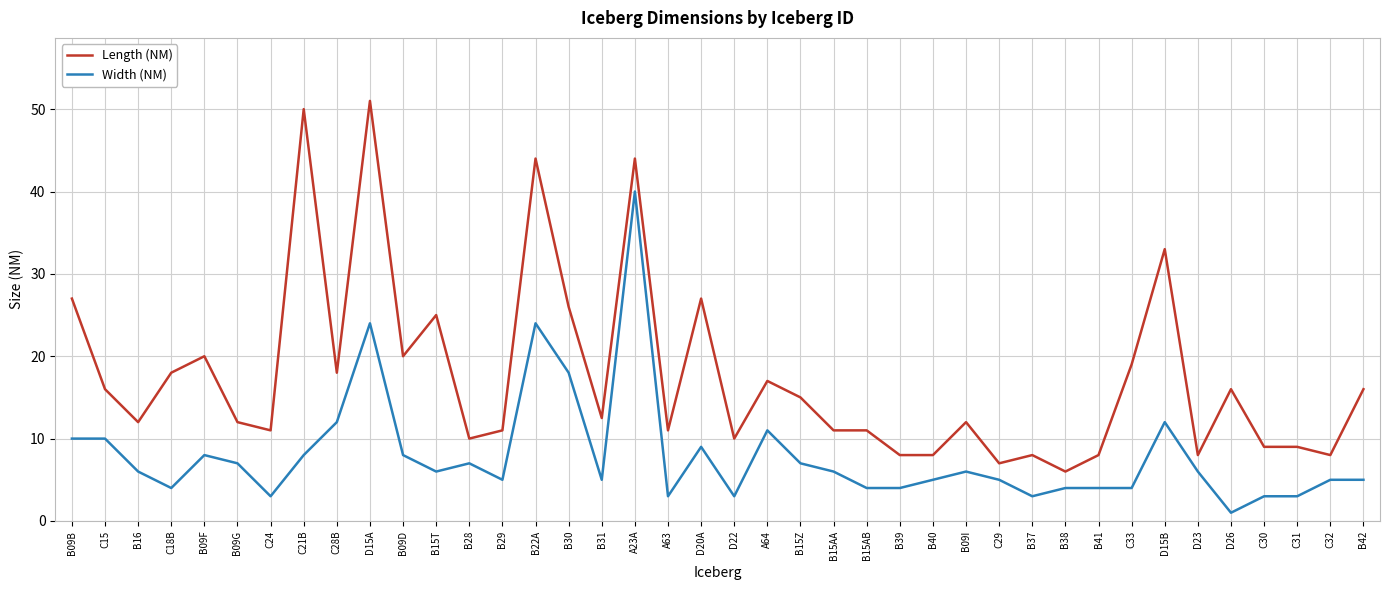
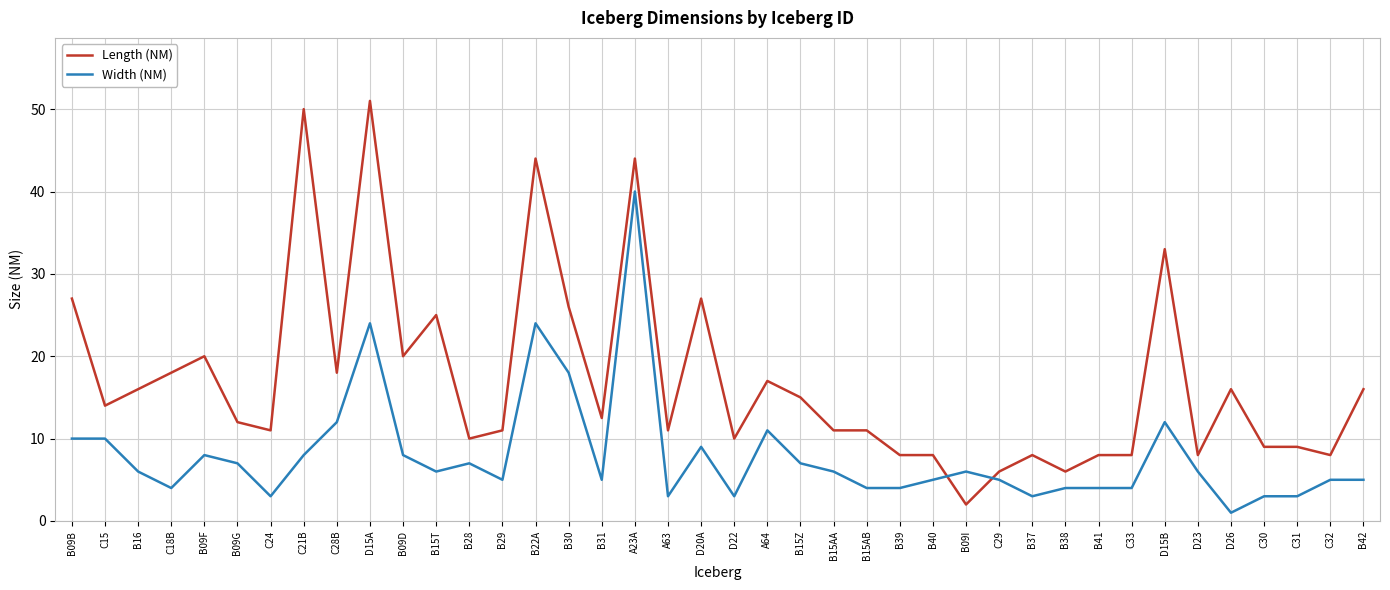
  {
    "Length (NM)": {
      "B09B": 27,
-     "C15": 16,
-     "B16": 12,
+     "C15": 14,
+     "B16": 16,
      "C18B": 18,
      "B09F": 20,
      "B09G": 12,
      "C24": 11,
      "C21B": 50,
      "C28B": 18,
      "D15A": 51,
      "B09D": 20,
      "B15T": 25,
      "B28": 10,
      "B29": 11,
      "B22A": 44,
      "B30": 26,
      "B31": 13,
      "A23A": 44,
      "A63": 11,
      "D20A": 27,
      "D22": 10,
      "A64": 17,
      "B15Z": 15,
      "B15AA": 11,
      "B15AB": 11,
      "B39": 8,
      "B40": 8,
-     "B09I": 12,
-     "C29": 7,
+     "B09I": 2,
+     "C29": 6,
      "B37": 8,
      "B38": 6,
      "B41": 8,
-     "C33": 19,
+     "C33": 8,
      "D15B": 33,
      "D23": 8,
      "D26": 16,
      "C30": 9,
      "C31": 9,
      "C32": 8,
      "B42": 16
    },
    "Width (NM)": {
      "B09B": 10,
      "C15": 10,
      "B16": 6,
      "C18B": 4,
      "B09F": 8,
      "B09G": 7,
      "C24": 3,
      "C21B": 8,
      "C28B": 12,
      "D15A": 24,
      "B09D": 8,
      "B15T": 6,
      "B28": 7,
      "B29": 5,
      "B22A": 24,
      "B30": 18,
      "B31": 5,
      "A23A": 40,
      "A63": 3,
      "D20A": 9,
      "D22": 3,
      "A64": 11,
      "B15Z": 7,
      "B15AA": 6,
      "B15AB": 4,
      "B39": 4,
      "B40": 5,
      "B09I": 6,
      "C29": 5,
      "B37": 3,
      "B38": 4,
      "B41": 4,
      "C33": 4,
      "D15B": 12,
      "D23": 6,
      "D26": 1,
      "C30": 3,
      "C31": 3,
      "C32": 5,
      "B42": 5
    }
  }
